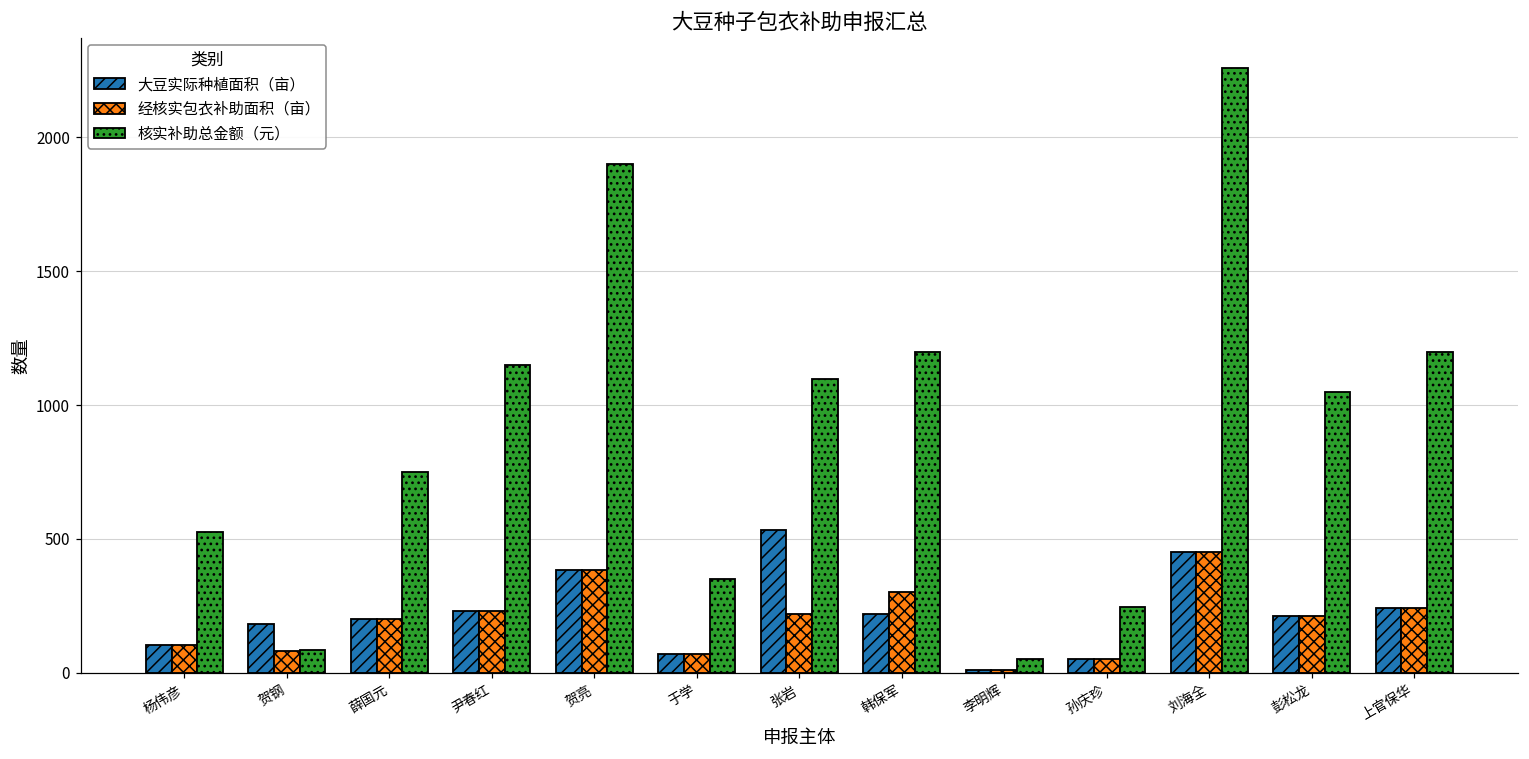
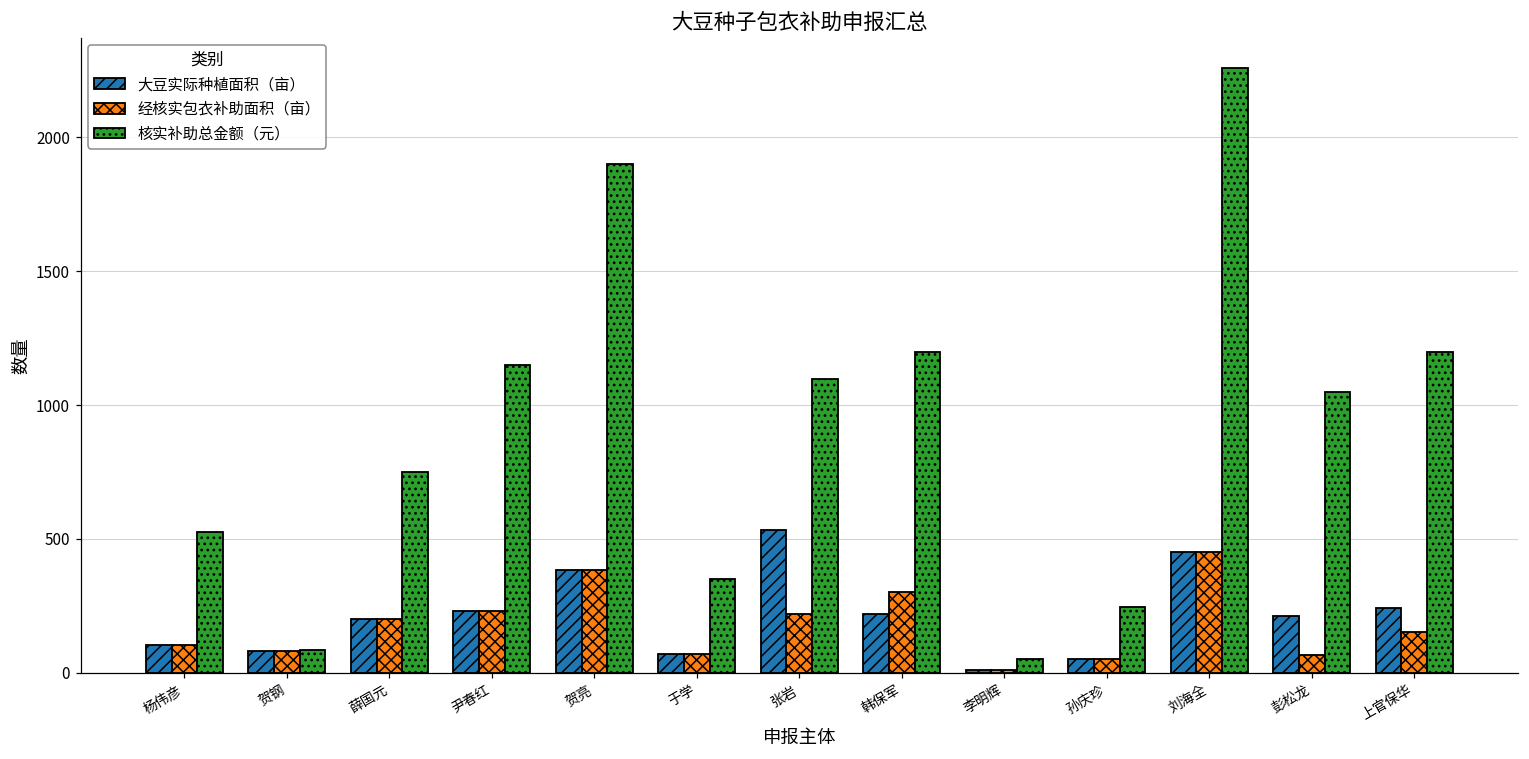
  {
    "大豆实际种植面积（亩）": {
      "杨伟彦": 110,
-     "贺钢": 180,
+     "贺钢": 80,
      "薛国元": 200,
      "尹春红": 230,
      "贺亮": 390,
      "于学": 70,
      "张岩": 530,
      "韩保军": 220,
      "孙庆珍": 50,
      "刘海全": 450,
      "彭松龙": 210,
      "上官保华": 240
    },
    "经核实包衣补助面积（亩）": {
      "杨伟彦": 110,
      "贺钢": 80,
      "薛国元": 200,
      "尹春红": 230,
      "贺亮": 390,
      "于学": 70,
      "张岩": 220,
      "韩保军": 300,
      "孙庆珍": 50,
      "刘海全": 450,
-     "彭松龙": 210,
-     "上官保华": 240
+     "彭松龙": 70,
+     "上官保华": 150
    },
    "核实补助总金额（元）": {
      "杨伟彦": 530,
      "贺钢": 80,
      "薛国元": 750,
      "尹春红": 1150,
      "贺亮": 1900,
      "于学": 350,
      "张岩": 1100,
      "韩保军": 1200,
      "李明辉": 50,
      "孙庆珍": 250,
      "刘海全": 2260,
      "彭松龙": 1050,
      "上官保华": 1200
    }
  }
